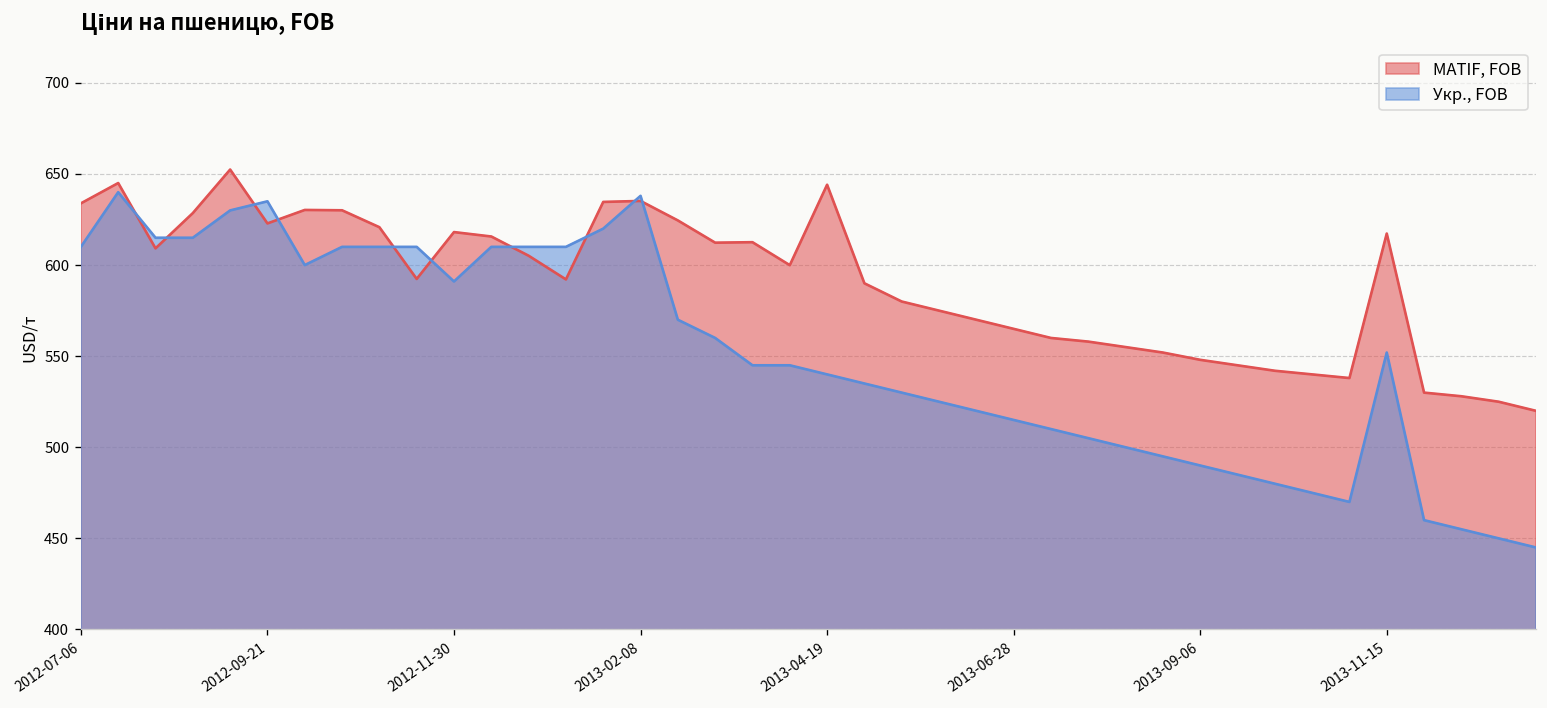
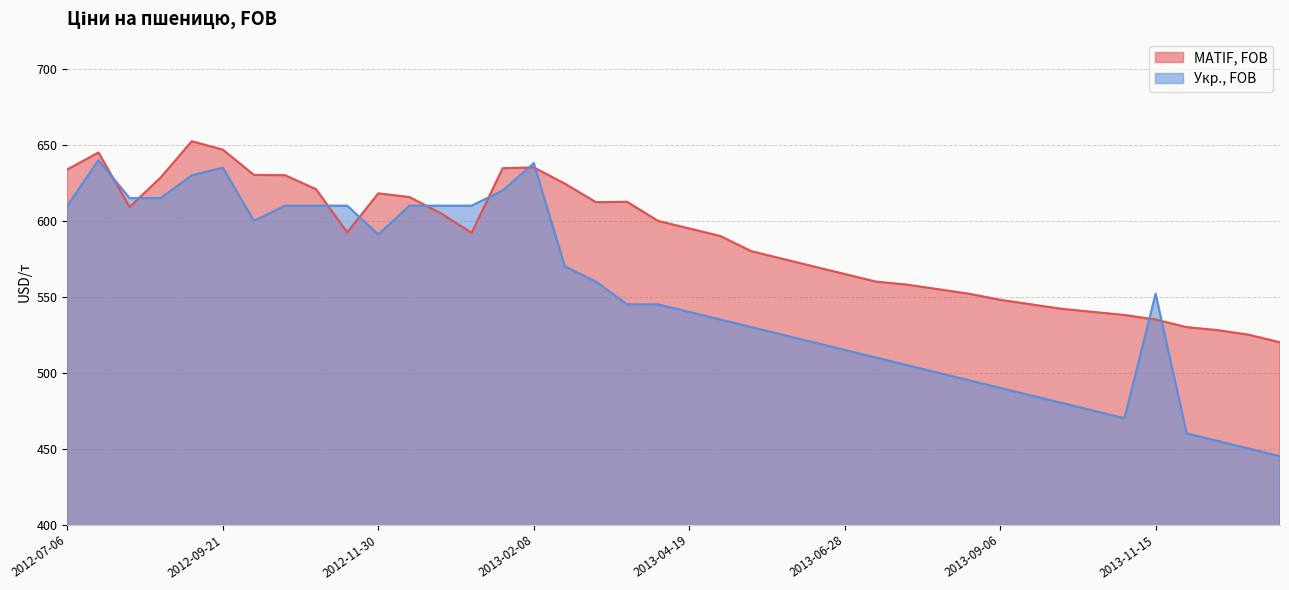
  {
    "MATIF, FOB": {
      "2012-07-06": 634,
-     "2012-09-21": 623,
+     "2012-09-21": 647,
      "2012-11-30": 618,
      "2013-02-08": 635,
-     "2013-04-19": 644,
+     "2013-04-19": 595,
      "2013-06-28": 565,
      "2013-09-06": 548,
-     "2013-11-15": 617
+     "2013-11-15": 535
    },
    "Укр., FOB": {
      "2012-07-06": 610,
      "2012-09-21": 635,
      "2012-11-30": 591,
      "2013-02-08": 638,
      "2013-04-19": 540,
      "2013-06-28": 515,
      "2013-09-06": 490,
      "2013-11-15": 552
    }
  }
